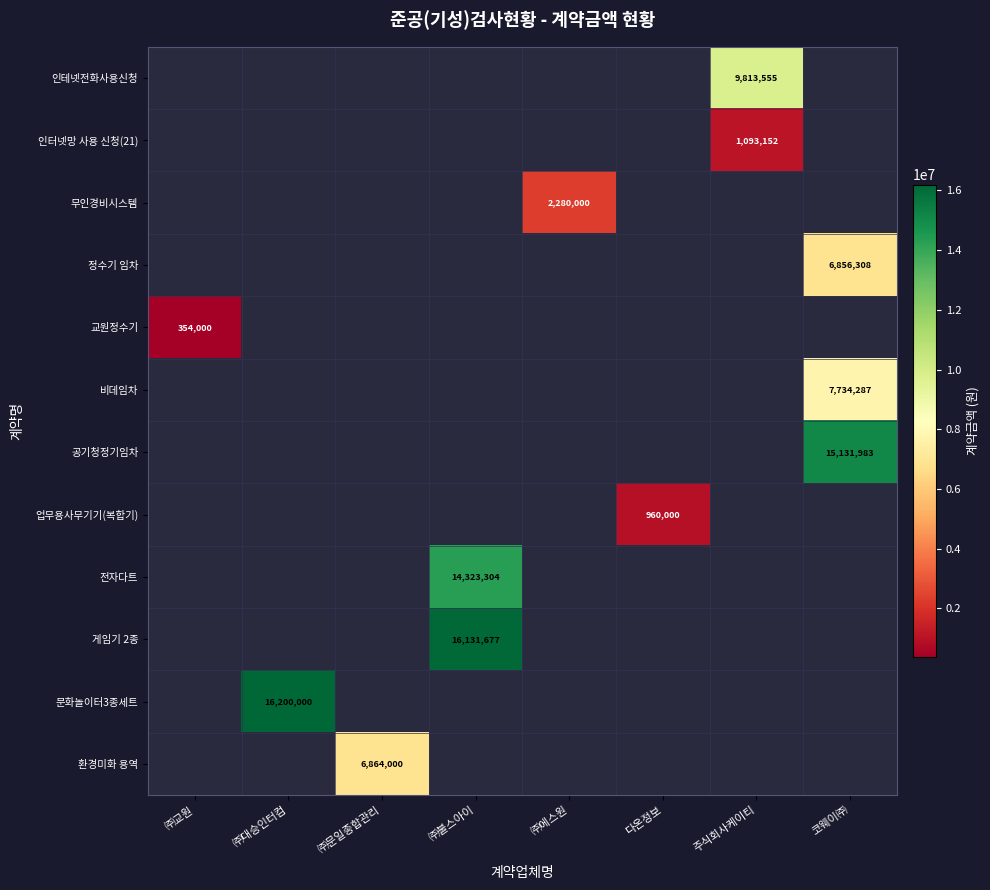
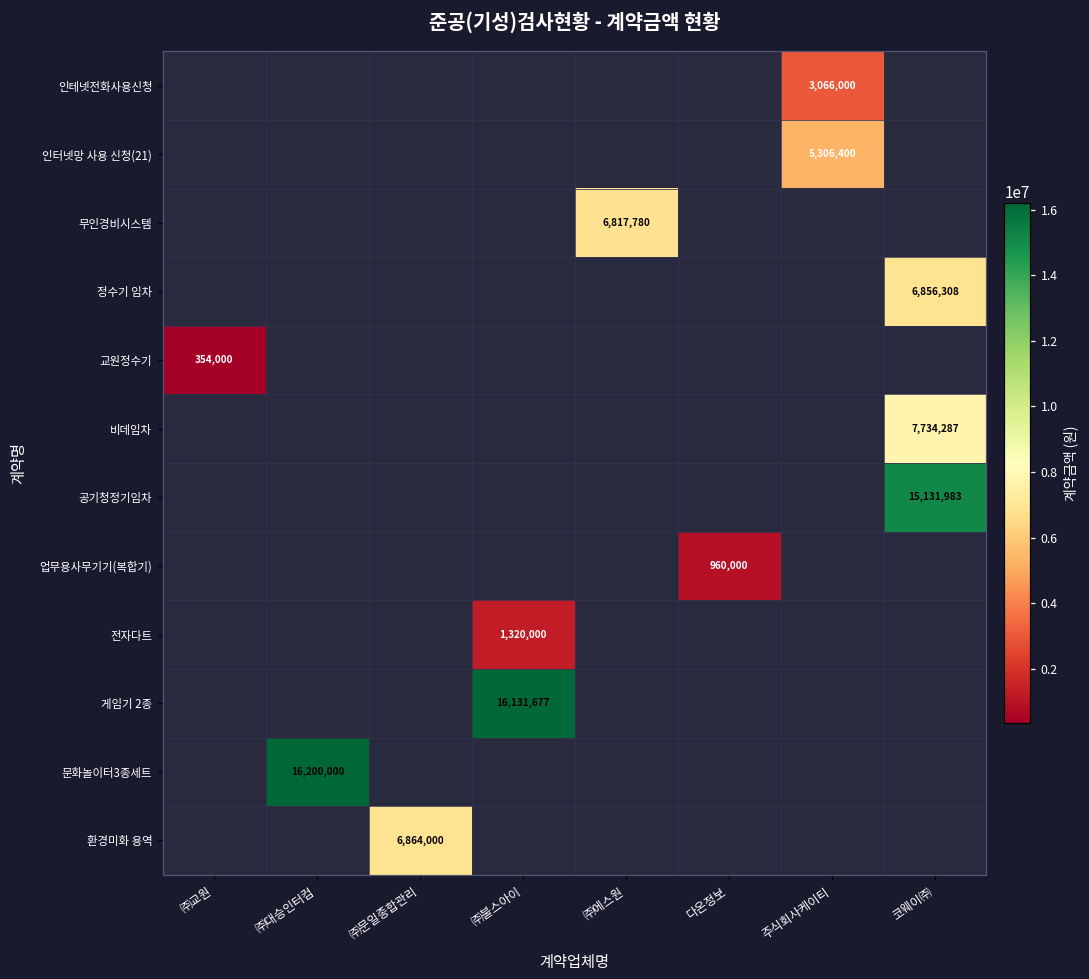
  {
    "인테넷전화사용신청": {
-     "주식회사케이티": "9,813,555"
+     "주식회사케이티": "3,066,000"
    },
    "인터넷망 사용 신청(21)": {
-     "주식회사케이티": "1,093,152"
+     "주식회사케이티": "5,306,400"
    },
    "무인경비시스템": {
-     "㈜에스원": "2,280,000"
+     "㈜에스원": "6,817,780"
    },
    "정수기 임차": {
      "코웨이㈜": "6,856,308"
    },
    "교원정수기": {
      "㈜교원": "354,000"
    },
    "비데임차": {
      "코웨이㈜": "7,734,287"
    },
    "공기청정기임차": {
      "코웨이㈜": "15,131,983"
    },
    "업무용사무기기(복합기)": {
      "다온정보": "960,000"
    },
    "전자다트": {
-     "㈜불스아이": "14,323,304"
+     "㈜불스아이": "1,320,000"
    },
    "게임기 2종": {
      "㈜불스아이": "16,131,677"
    },
    "문화놀이터3종세트": {
      "㈜대승인터컴": "16,200,000"
    },
    "환경미화 용역": {
      "㈜문일종합관리": "6,864,000"
    }
  }
